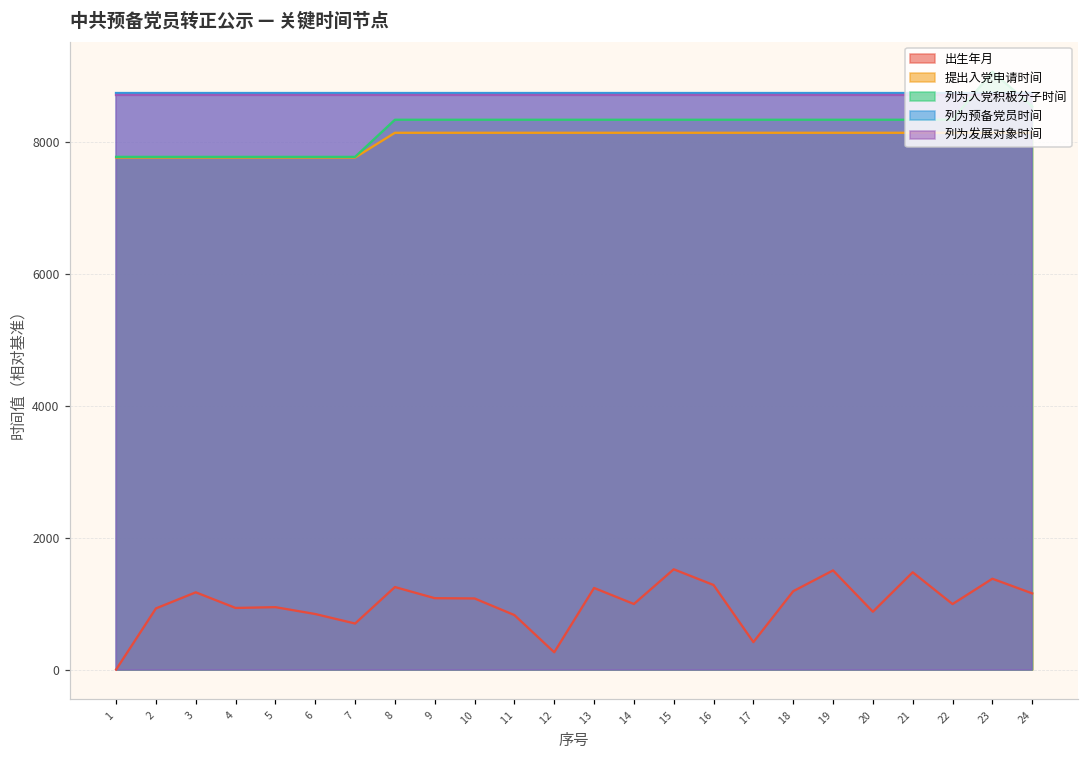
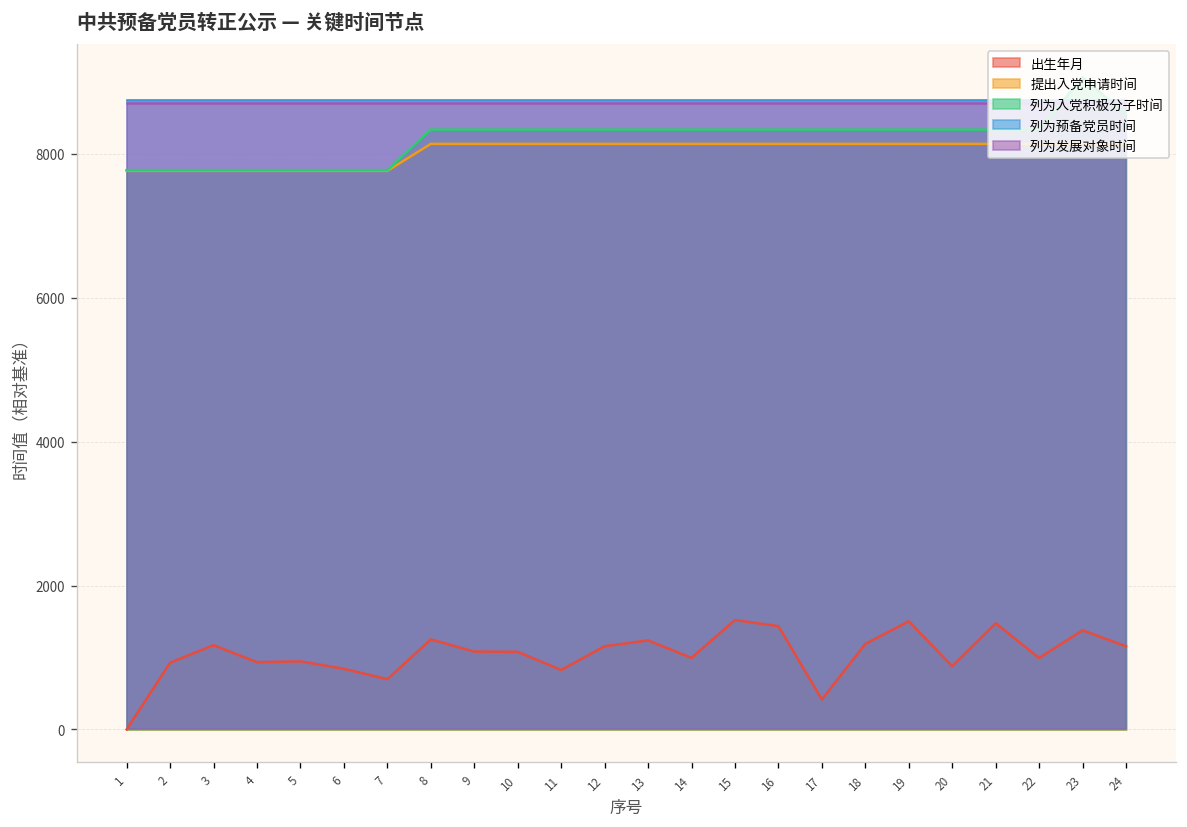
  {
    "出生年月": {
      "1": 0,
      "2": 900,
      "3": 1200,
      "4": 900,
      "5": 900,
      "6": 800,
      "7": 700,
      "8": 1300,
      "9": 1100,
      "10": 1100,
      "11": 800,
-     "12": 300,
+     "12": 1200,
      "13": 1200,
      "14": 1000,
      "15": 1500,
-     "16": 1300,
+     "16": 1400,
      "17": 400,
      "18": 1200,
      "19": 1500,
      "20": 900,
      "21": 1500,
      "22": 1000,
      "23": 1400,
      "24": 1200
    },
    "提出入党申请时间": {
      "8": 8100,
      "9": 8100,
      "10": 8100,
      "11": 8100,
      "12": 8100,
      "13": 8100,
      "14": 8100,
      "15": 8100,
      "16": 8100,
      "17": 8100,
      "18": 8100,
      "19": 8100,
      "20": 8100
    },
    "列为入党积极分子时间": {
      "8": 8300,
      "9": 8300,
      "10": 8300,
      "11": 8300,
      "12": 8300,
      "13": 8300,
      "14": 8300,
      "15": 8300,
      "16": 8300,
      "17": 8300,
      "18": 8300,
      "19": 8300,
      "20": 8300
    }
  }
